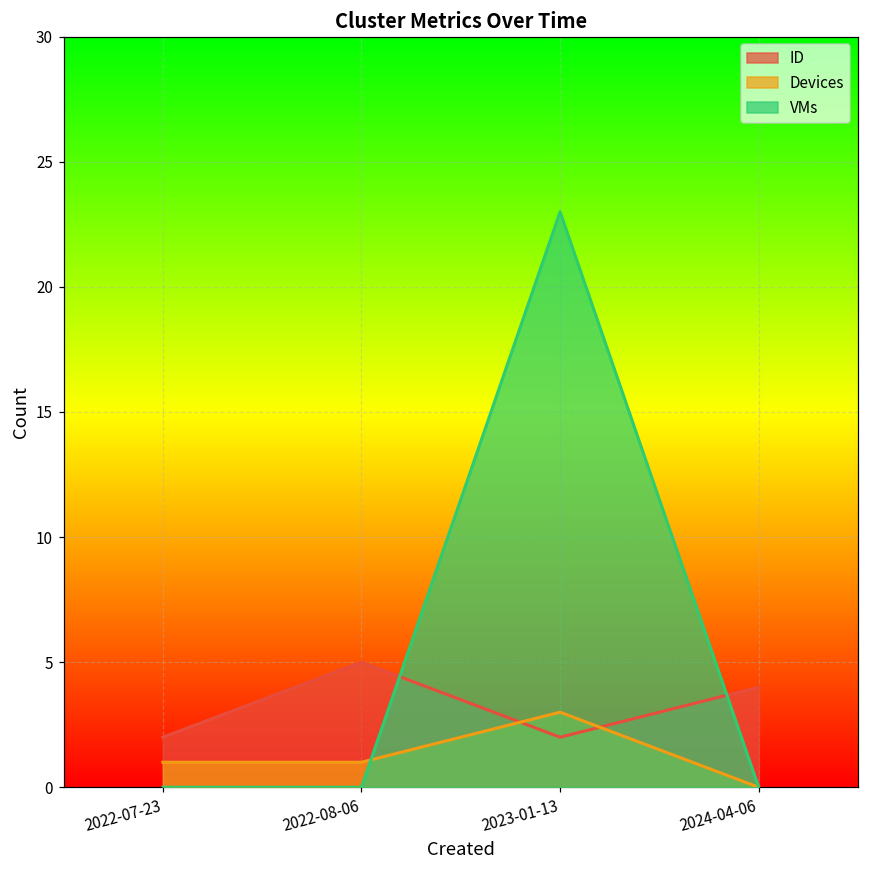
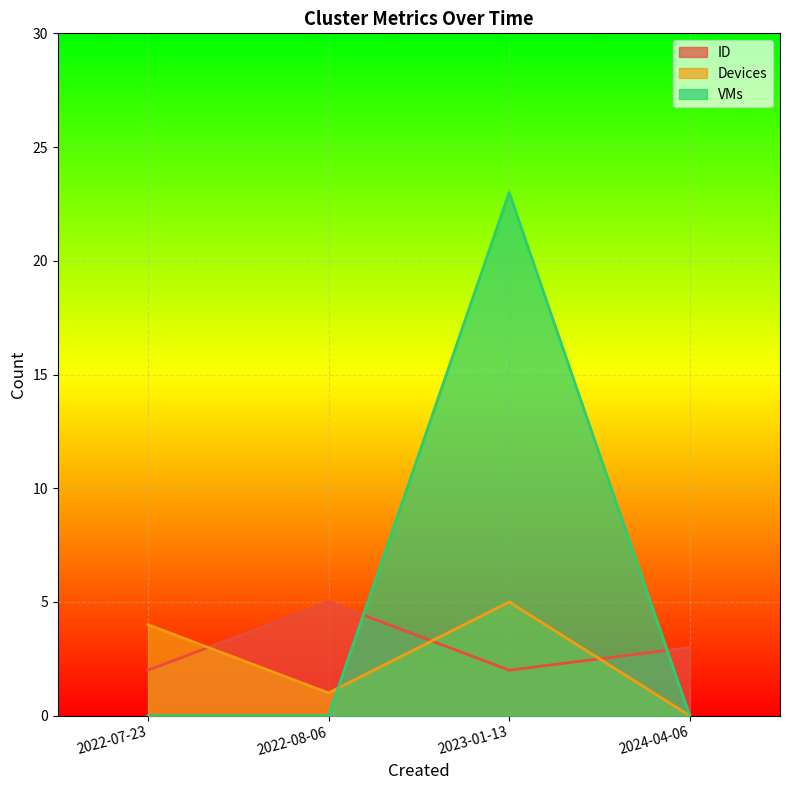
  {
    "ID": {
      "2022-07-23": 2,
      "2022-08-06": 5,
      "2023-01-13": 2,
-     "2024-04-06": 4
+     "2024-04-06": 3
    },
    "Devices": {
-     "2022-07-23": 1,
+     "2022-07-23": 4,
      "2022-08-06": 1,
-     "2023-01-13": 3
+     "2023-01-13": 5
    },
    "VMs": {
      "2022-07-23": 0,
      "2022-08-06": 0,
      "2023-01-13": 23
    }
  }
